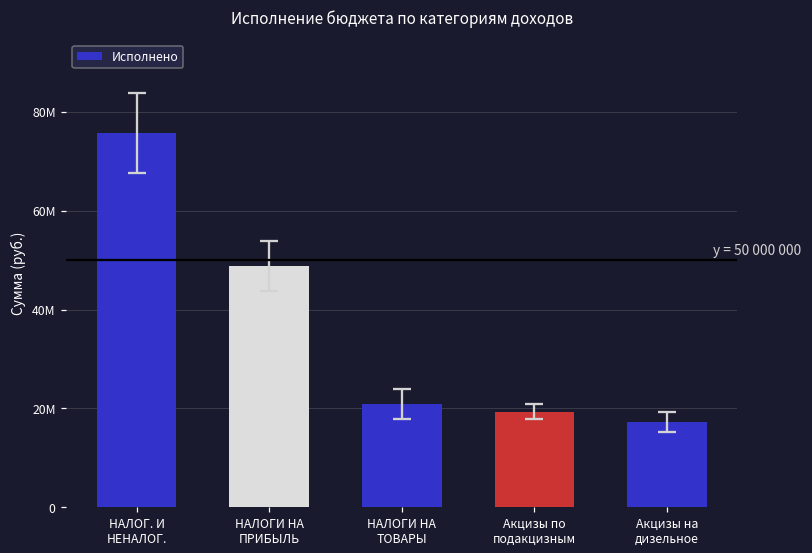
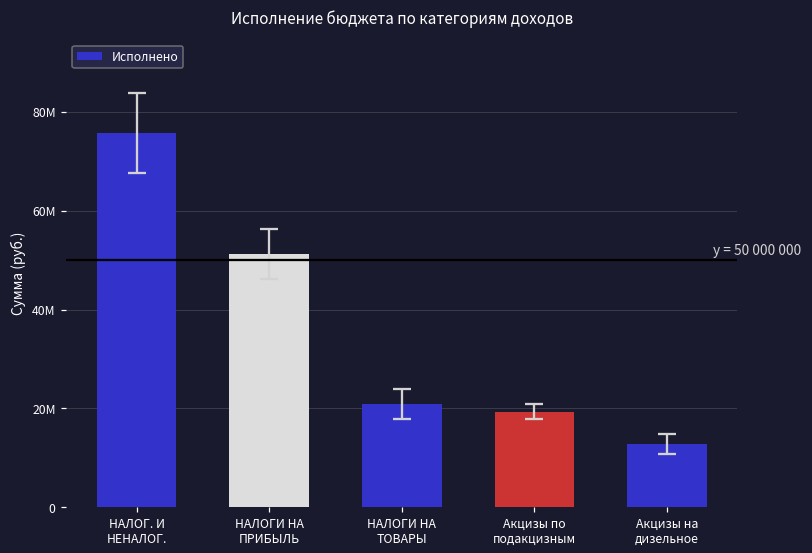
  {
    "Исполнено": {
      "НАЛОГ. И НЕНАЛОГ.": 76000000,
-     "НАЛОГИ НА ПРИБЫЛЬ": 49000000,
+     "НАЛОГИ НА ПРИБЫЛЬ": 51000000,
      "НАЛОГИ НА ТОВАРЫ": 21000000,
      "Акцизы по подакцизным": 19000000,
-     "Акцизы на дизельное": 17000000
+     "Акцизы на дизельное": 13000000
    }
  }
